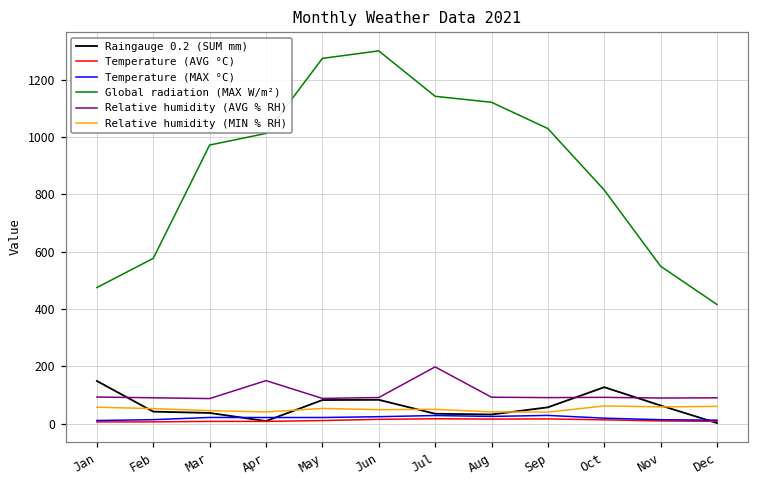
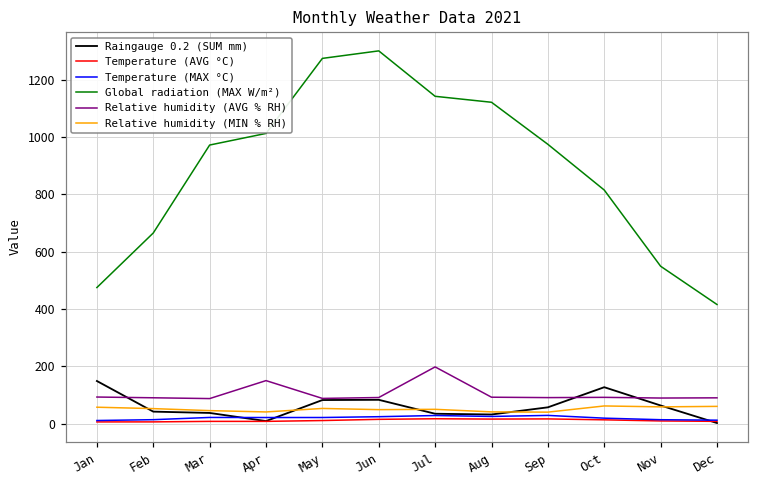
  {
    "Raingauge 0.2 (SUM mm)": {
      "Jan": 150,
      "Feb": 40,
      "Sep": 60,
      "Oct": 130
    },
    "Temperature (AVG °C)": {
      "Mar": 10,
      "May": 10,
      "Jul": 20,
      "Sep": 20
    },
    "Temperature (MAX °C)": {
      "Mar": 20,
      "Apr": 20,
      "May": 20,
      "Sep": 30
    },
    "Global radiation (MAX W/m²)": {
      "Jan": 480,
-     "Feb": 580,
+     "Feb": 670,
      "Mar": 970,
      "May": 1270,
      "Jun": 1300,
      "Jul": 1140,
      "Aug": 1120,
-     "Sep": 1030,
+     "Sep": 970,
      "Oct": 820,
      "Nov": 550,
      "Dec": 420
    },
    "Relative humidity (AVG % RH)": {
      "Jan": 90,
      "Feb": 90,
      "Mar": 90,
      "Apr": 150,
      "Jul": 200,
      "Aug": 90,
      "Sep": 90,
      "Oct": 90,
      "Nov": 90,
      "Dec": 90
    },
    "Relative humidity (MIN % RH)": {
      "Jan": 60,
      "Feb": 50,
      "Apr": 40,
      "May": 50,
      "Jun": 50,
      "Jul": 50,
      "Sep": 40,
      "Oct": 60,
      "Dec": 60
    }
  }
